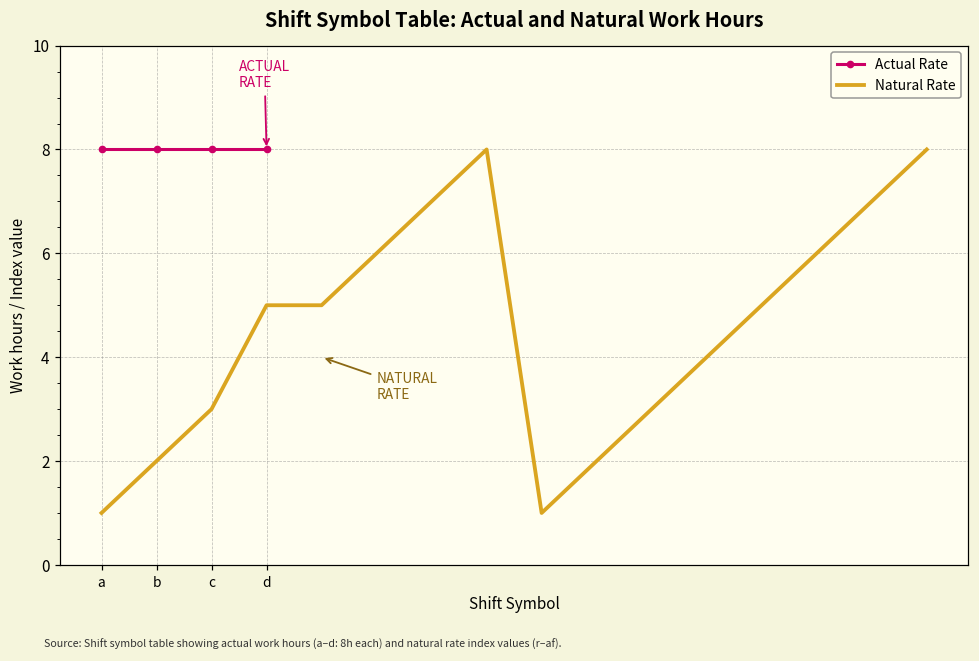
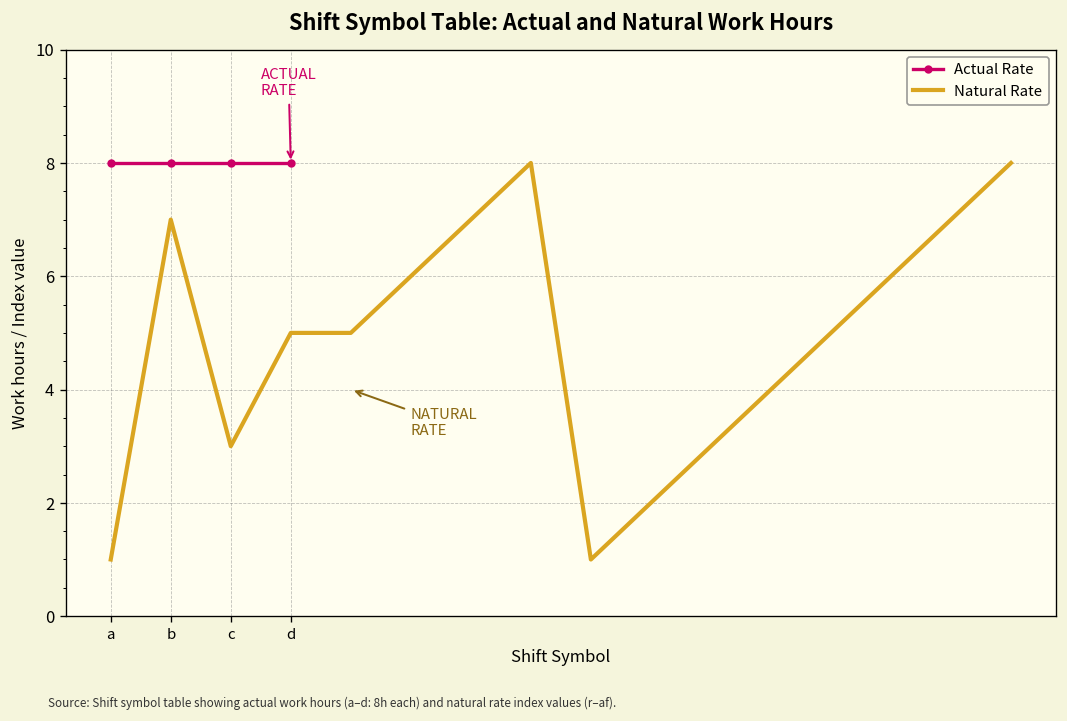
  {
    "Actual Rate": {
      "a": 8,
      "b": 8,
      "c": 8,
      "d": 8
    },
    "Natural Rate": {
      "a": 1,
-     "b": 2,
+     "b": 7,
      "c": 3,
      "d": 5
    }
  }
